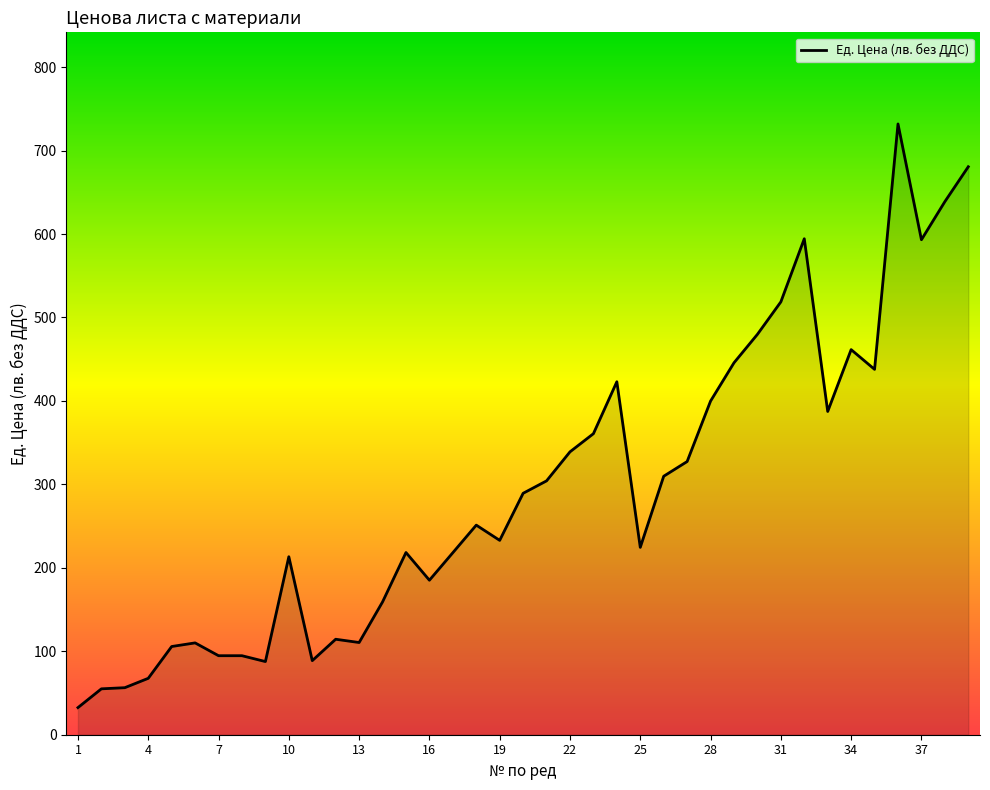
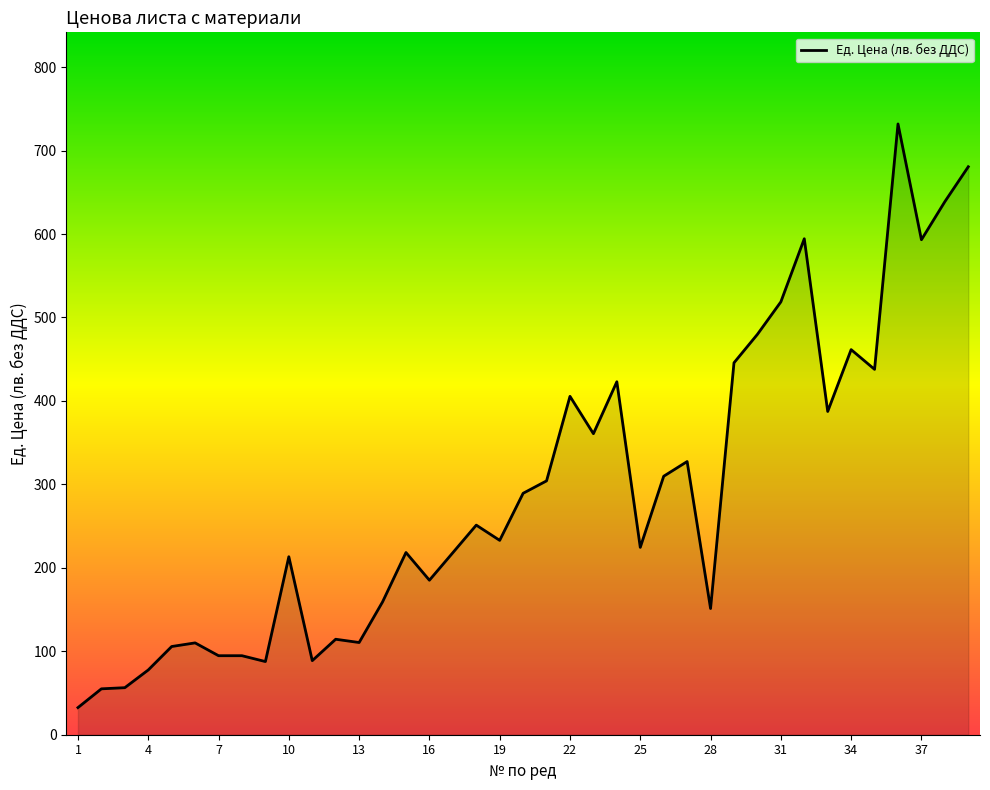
  {
    "1": 30,
-   "4": 70,
+   "4": 80,
    "7": 90,
    "10": 210,
    "13": 110,
    "16": 190,
    "19": 230,
-   "22": 340,
+   "22": 410,
    "25": 220,
-   "28": 400,
+   "28": 150,
    "31": 520,
    "34": 460,
    "37": 590
  }
